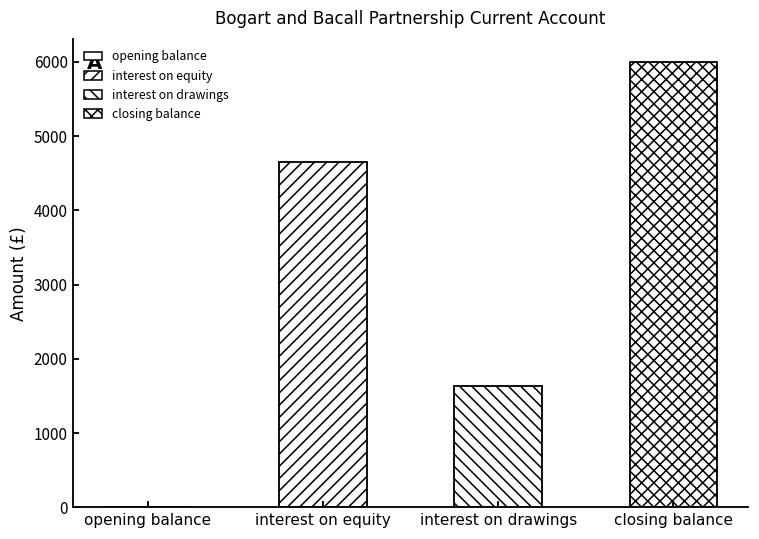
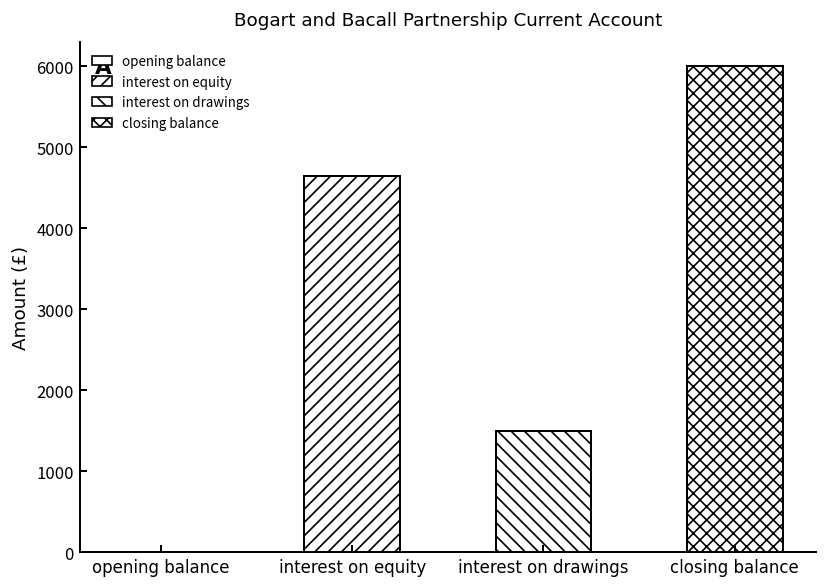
  {
    "opening balance": 0,
    "interest on equity": 4600,
-   "interest on drawings": 1600,
+   "interest on drawings": 1500,
    "closing balance": 6000
  }
